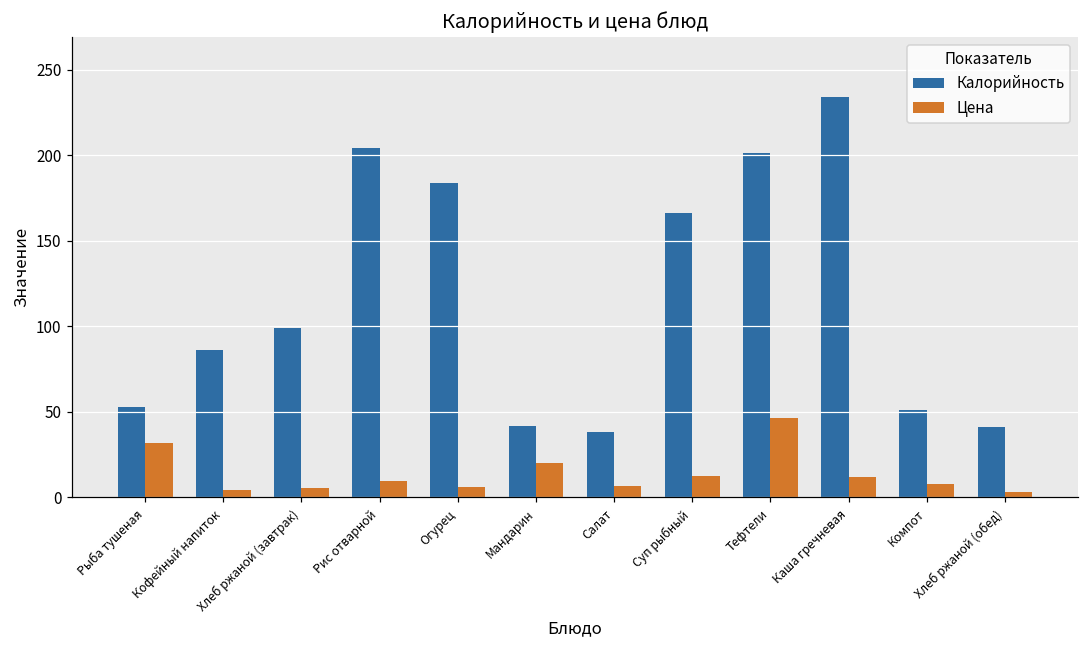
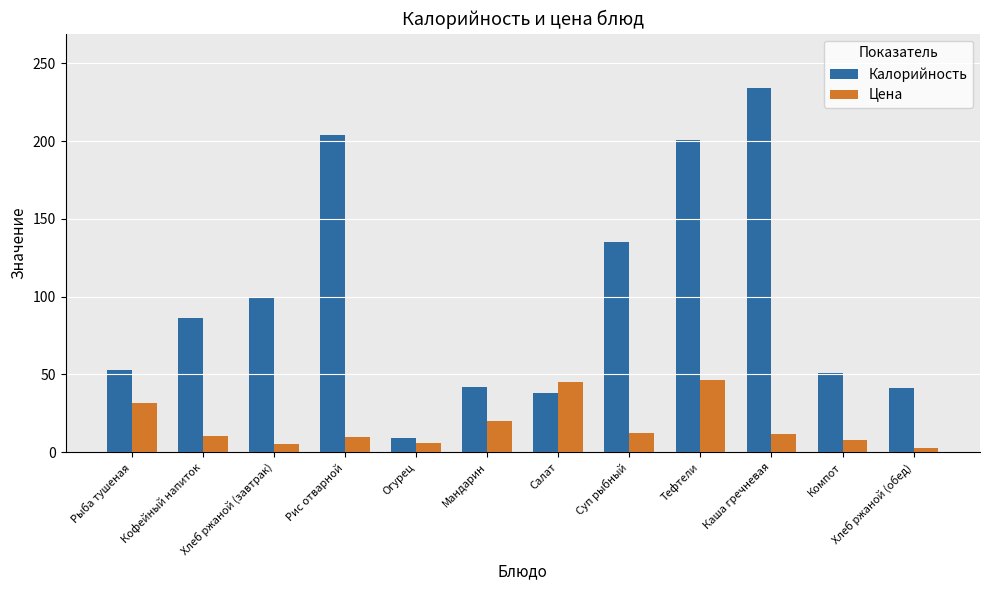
  {
    "Калорийность": {
      "Рыба тушеная": 53,
      "Кофейный напиток": 86,
      "Хлеб ржаной (завтрак)": 99,
      "Рис отварной": 204,
-     "Огурец": 184,
+     "Огурец": 9,
      "Мандарин": 42,
      "Салат": 38,
-     "Суп рыбный": 166,
+     "Суп рыбный": 135,
      "Тефтели": 201,
      "Каша гречневая": 234,
      "Компот": 51,
      "Хлеб ржаной (обед)": 41
    },
    "Цена": {
      "Рыба тушеная": 32,
-     "Кофейный напиток": 4,
+     "Кофейный напиток": 10,
      "Хлеб ржаной (завтрак)": 5,
      "Рис отварной": 10,
      "Огурец": 6,
      "Мандарин": 20,
-     "Салат": 7,
+     "Салат": 45,
      "Суп рыбный": 13,
      "Тефтели": 47,
      "Каша гречневая": 12,
      "Компот": 8,
      "Хлеб ржаной (обед)": 3
    }
  }
